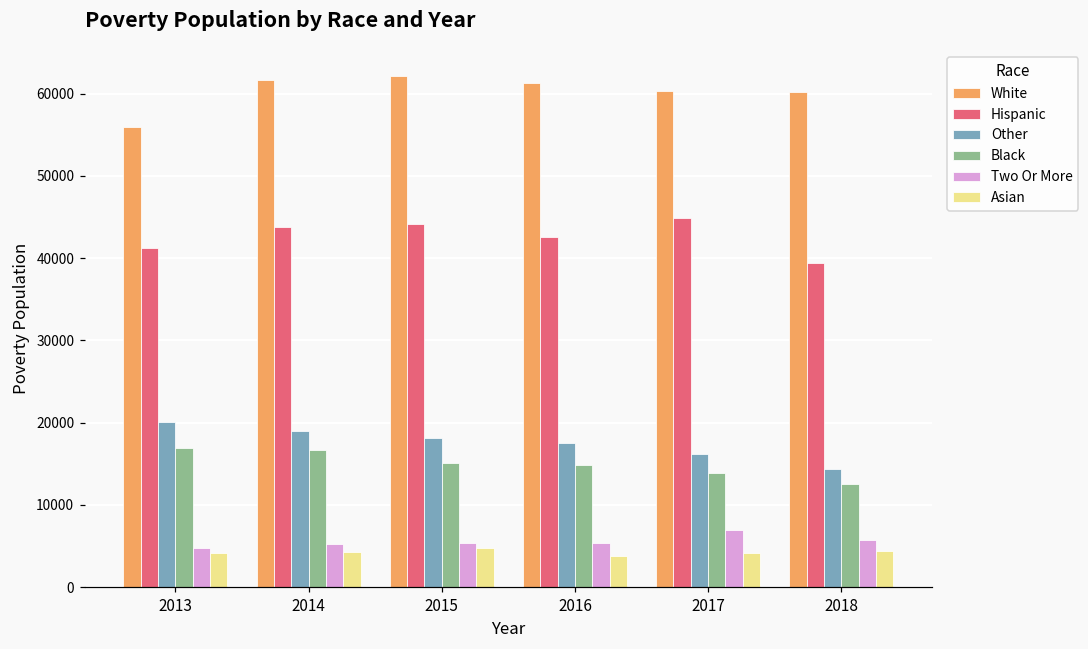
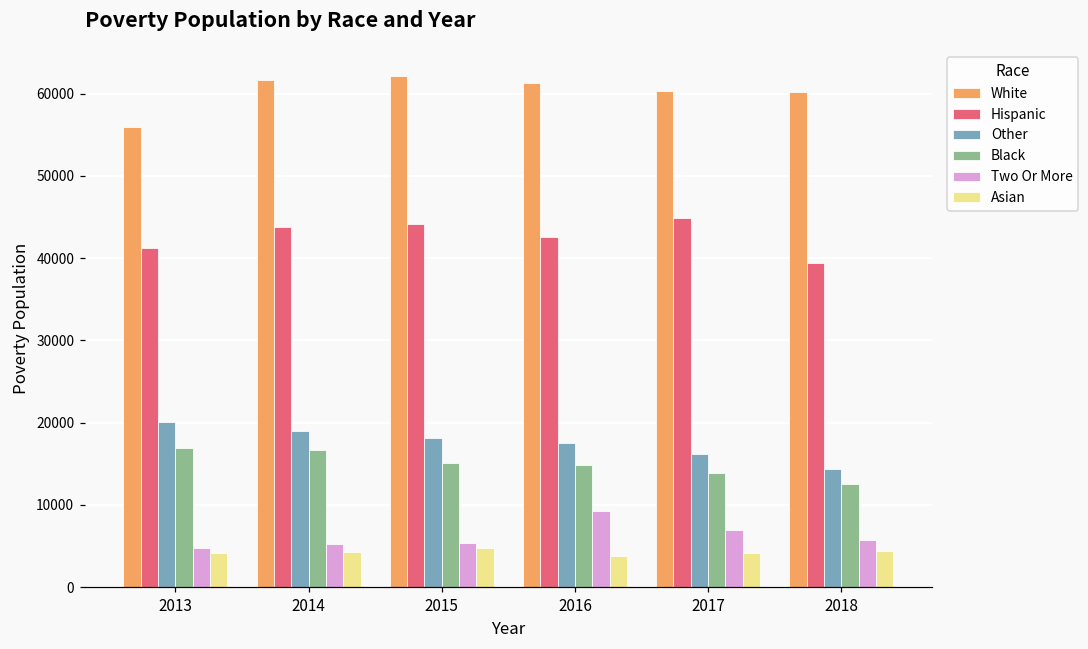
  {
    "White": {
      "2013": 56000,
      "2014": 62000,
      "2015": 62000,
      "2016": 61000,
      "2017": 60000,
      "2018": 60000
    },
    "Hispanic": {
      "2013": 41000,
      "2014": 44000,
      "2015": 44000,
      "2016": 43000,
      "2017": 45000,
      "2018": 39000
    },
    "Two Or More": {
      "2013": 5000,
      "2014": 5000,
      "2015": 5000,
-     "2016": 5000,
+     "2016": 9000,
      "2017": 7000,
      "2018": 6000
    },
    "Asian": {
      "2013": 4000,
      "2014": 4000,
      "2015": 5000,
      "2016": 4000,
      "2017": 4000,
      "2018": 4000
    }
  }
